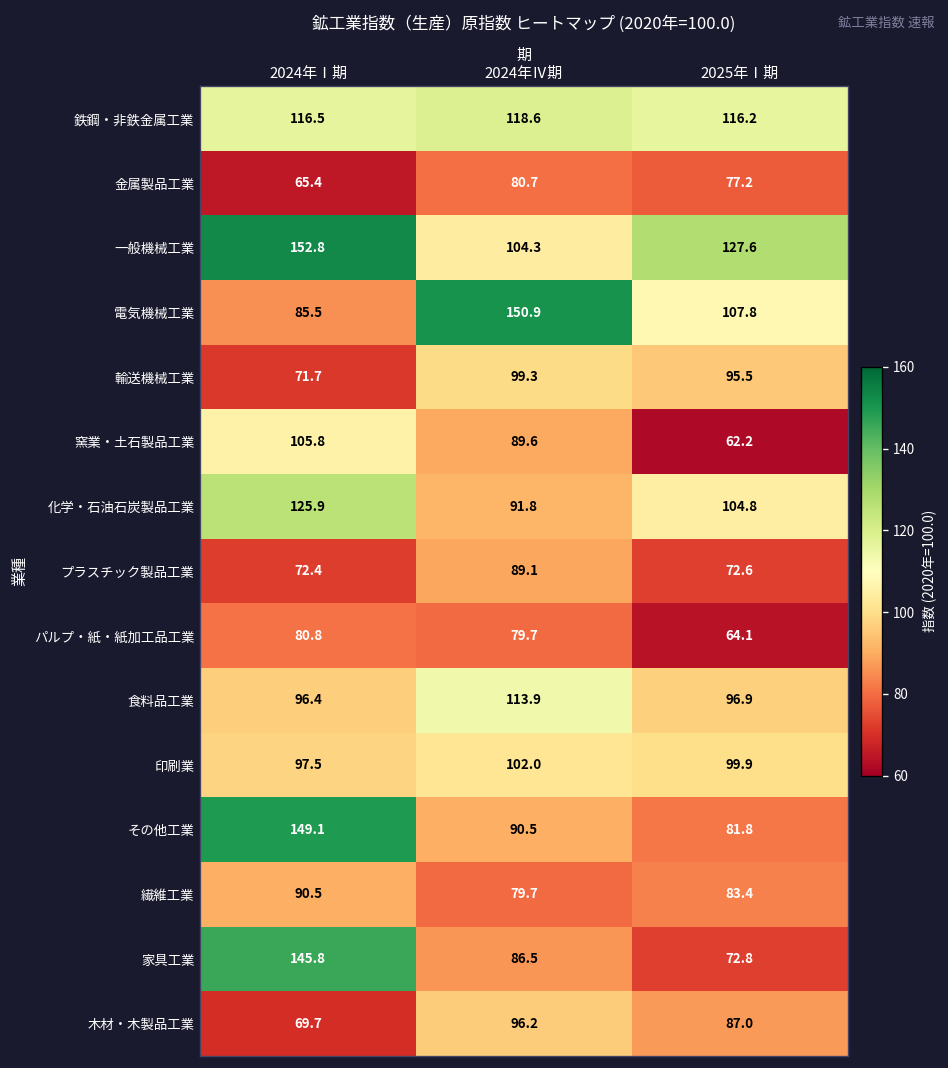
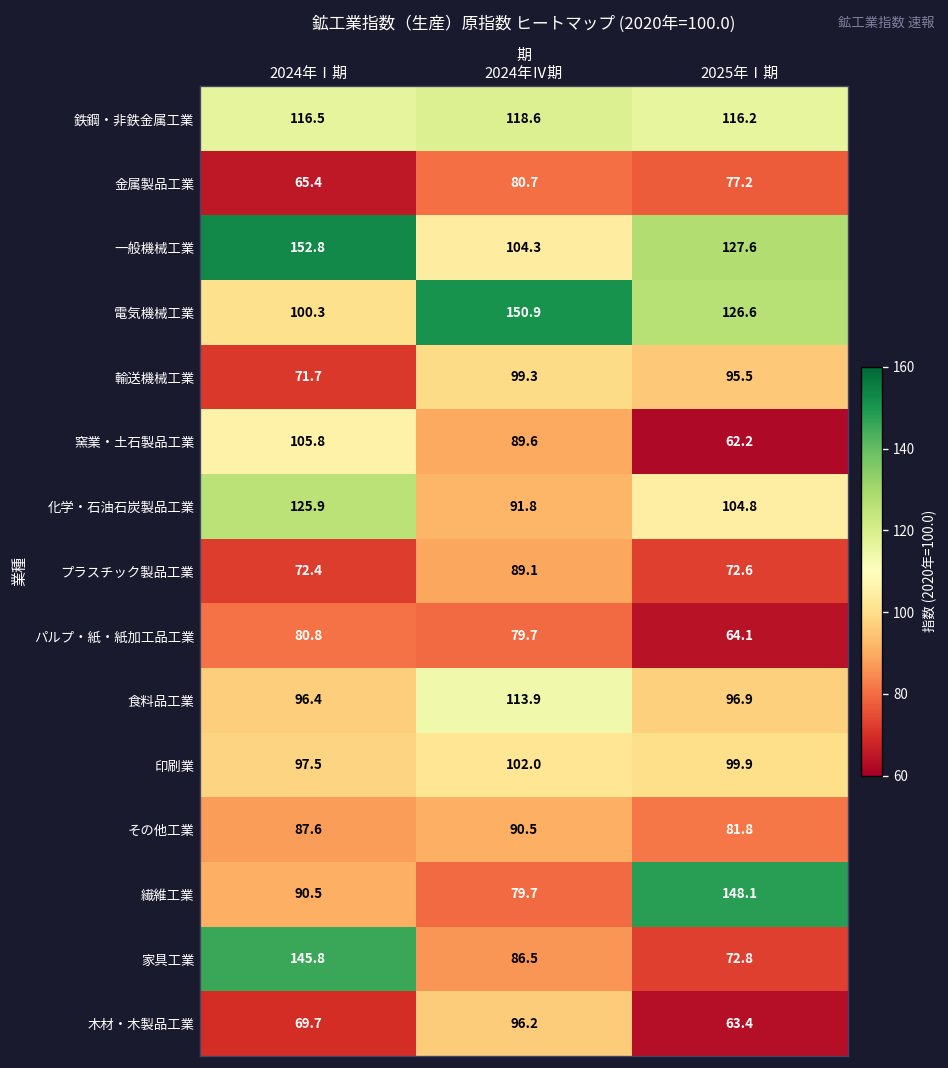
  {
    "鉄鋼・非鉄金属工業": {
      "2024年Ⅰ期": 116.5,
      "2024年Ⅳ期": 118.6,
      "2025年Ⅰ期": 116.2
    },
    "金属製品工業": {
      "2024年Ⅰ期": 65.4,
      "2024年Ⅳ期": 80.7,
      "2025年Ⅰ期": 77.2
    },
    "一般機械工業": {
      "2024年Ⅰ期": 152.8,
      "2024年Ⅳ期": 104.3,
      "2025年Ⅰ期": 127.6
    },
    "電気機械工業": {
-     "2024年Ⅰ期": 85.5,
+     "2024年Ⅰ期": 100.3,
      "2024年Ⅳ期": 150.9,
-     "2025年Ⅰ期": 107.8
+     "2025年Ⅰ期": 126.6
    },
    "輸送機械工業": {
      "2024年Ⅰ期": 71.7,
      "2024年Ⅳ期": 99.3,
      "2025年Ⅰ期": 95.5
    },
    "窯業・土石製品工業": {
      "2024年Ⅰ期": 105.8,
      "2024年Ⅳ期": 89.6,
      "2025年Ⅰ期": 62.2
    },
    "化学・石油石炭製品工業": {
      "2024年Ⅰ期": 125.9,
      "2024年Ⅳ期": 91.8,
      "2025年Ⅰ期": 104.8
    },
    "プラスチック製品工業": {
      "2024年Ⅰ期": 72.4,
      "2024年Ⅳ期": 89.1,
      "2025年Ⅰ期": 72.6
    },
    "パルプ・紙・紙加工品工業": {
      "2024年Ⅰ期": 80.8,
      "2024年Ⅳ期": 79.7,
      "2025年Ⅰ期": 64.1
    },
    "食料品工業": {
      "2024年Ⅰ期": 96.4,
      "2024年Ⅳ期": 113.9,
      "2025年Ⅰ期": 96.9
    },
    "印刷業": {
      "2024年Ⅰ期": 97.5,
      "2024年Ⅳ期": 102.0,
      "2025年Ⅰ期": 99.9
    },
    "その他工業": {
-     "2024年Ⅰ期": 149.1,
+     "2024年Ⅰ期": 87.6,
      "2024年Ⅳ期": 90.5,
      "2025年Ⅰ期": 81.8
    },
    "繊維工業": {
      "2024年Ⅰ期": 90.5,
      "2024年Ⅳ期": 79.7,
-     "2025年Ⅰ期": 83.4
+     "2025年Ⅰ期": 148.1
    },
    "家具工業": {
      "2024年Ⅰ期": 145.8,
      "2024年Ⅳ期": 86.5,
      "2025年Ⅰ期": 72.8
    },
    "木材・木製品工業": {
      "2024年Ⅰ期": 69.7,
      "2024年Ⅳ期": 96.2,
-     "2025年Ⅰ期": 87.0
+     "2025年Ⅰ期": 63.4
    }
  }
